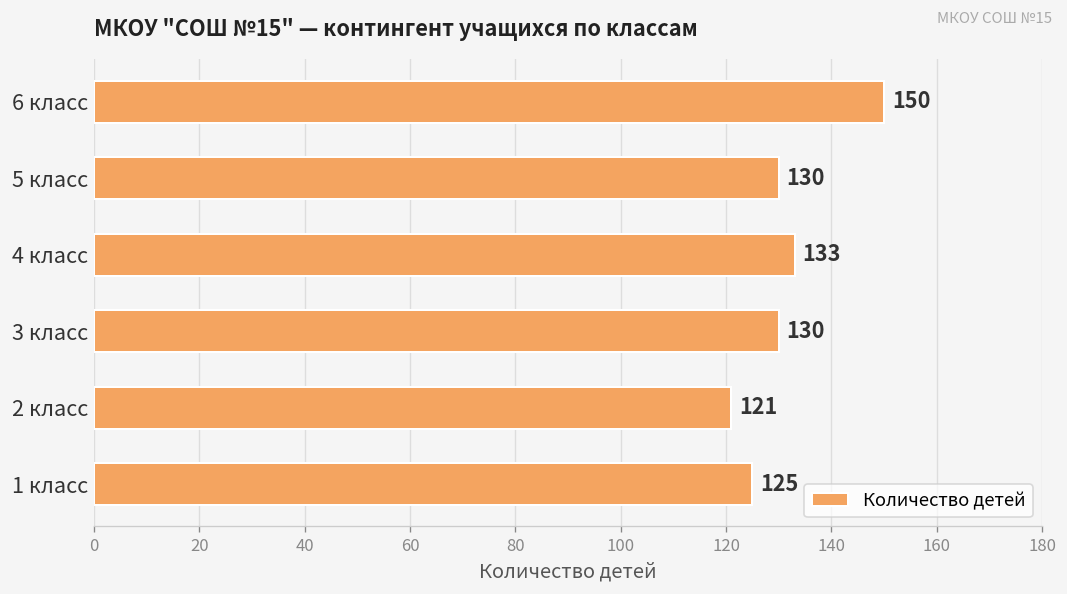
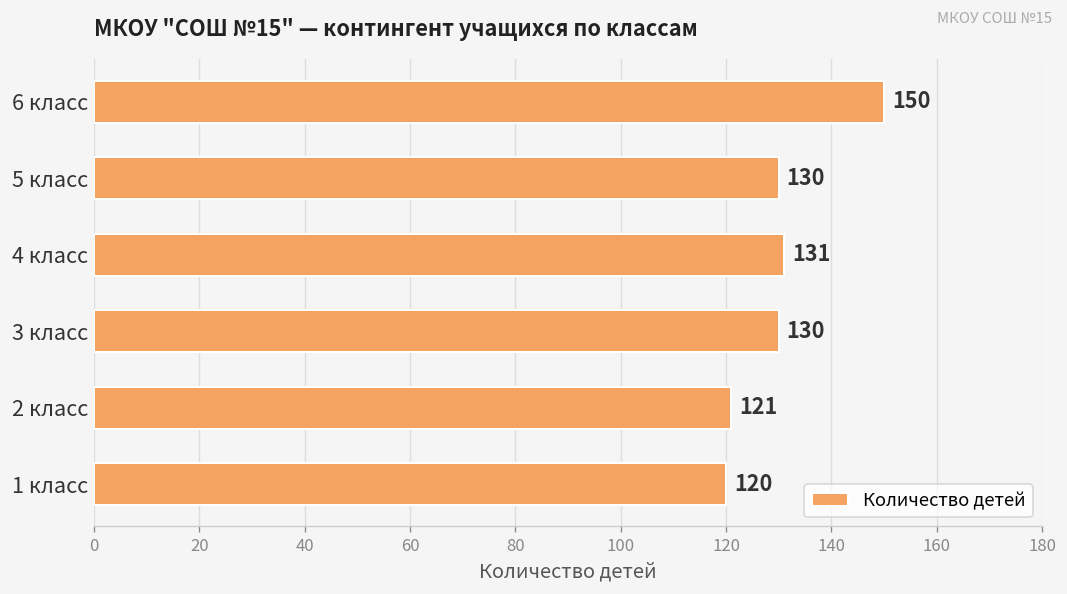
  {
    "6 класс": 150,
    "5 класс": 130,
-   "4 класс": 133,
+   "4 класс": 131,
    "3 класс": 130,
    "2 класс": 121,
-   "1 класс": 125
+   "1 класс": 120
  }
